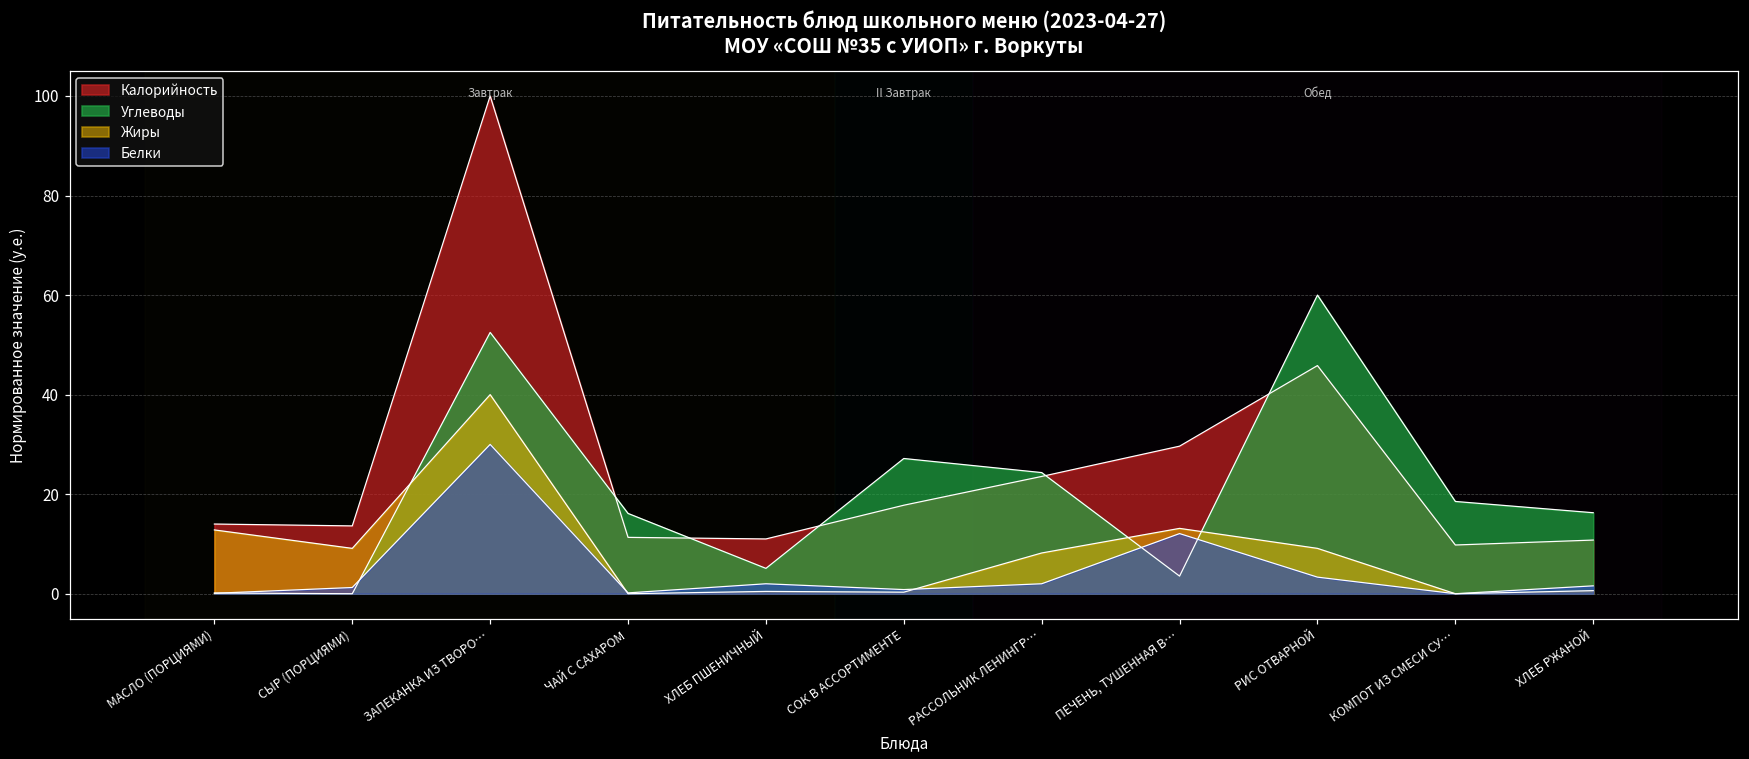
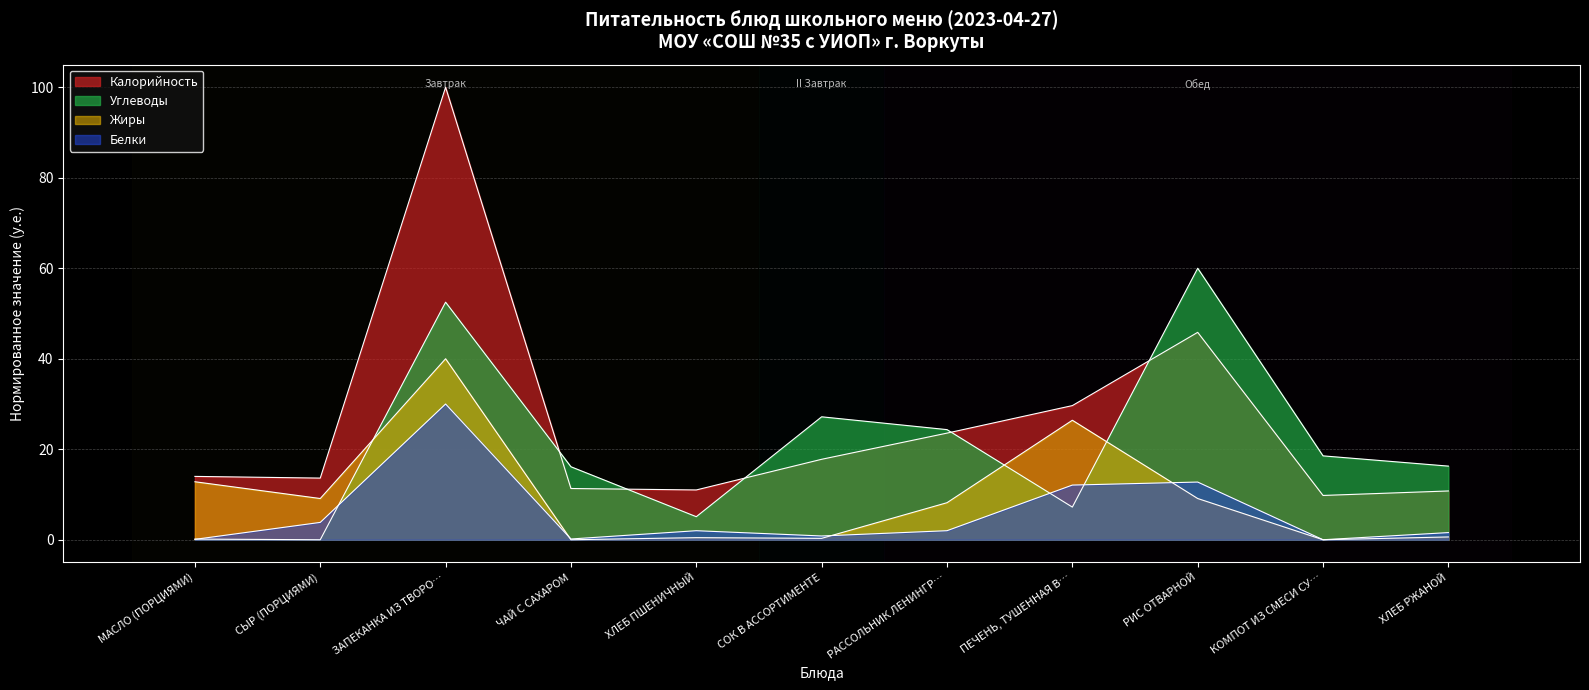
  {
    "Калорийность": {
      "МАСЛО (ПОРЦИЯМИ)": 14,
      "СЫР (ПОРЦИЯМИ)": 14,
      "ЗАПЕКАНКА ИЗ ТВОРО…": 100,
      "ЧАЙ С САХАРОМ": 11,
      "ХЛЕБ ПШЕНИЧНЫЙ": 11,
      "СОК В АССОРТИМЕНТЕ": 18,
      "РАССОЛЬНИК ЛЕНИНГР…": 24,
      "ПЕЧЕНЬ, ТУШЕННАЯ В…": 30,
      "РИС ОТВАРНОЙ": 46,
      "КОМПОТ ИЗ СМЕСИ СУ…": 10,
      "ХЛЕБ РЖАНОЙ": 11
    },
    "Углеводы": {
      "СЫР (ПОРЦИЯМИ)": 0,
      "ЗАПЕКАНКА ИЗ ТВОРО…": 53,
      "ЧАЙ С САХАРОМ": 16,
      "ХЛЕБ ПШЕНИЧНЫЙ": 5,
      "СОК В АССОРТИМЕНТЕ": 27,
      "РАССОЛЬНИК ЛЕНИНГР…": 24,
-     "ПЕЧЕНЬ, ТУШЕННАЯ В…": 4,
+     "ПЕЧЕНЬ, ТУШЕННАЯ В…": 7,
      "РИС ОТВАРНОЙ": 60,
      "КОМПОТ ИЗ СМЕСИ СУ…": 19,
      "ХЛЕБ РЖАНОЙ": 16
    },
    "Жиры": {
      "МАСЛО (ПОРЦИЯМИ)": 13,
      "СЫР (ПОРЦИЯМИ)": 9,
      "ЗАПЕКАНКА ИЗ ТВОРО…": 40,
      "ХЛЕБ ПШЕНИЧНЫЙ": 0,
      "РАССОЛЬНИК ЛЕНИНГР…": 8,
-     "ПЕЧЕНЬ, ТУШЕННАЯ В…": 13,
+     "ПЕЧЕНЬ, ТУШЕННАЯ В…": 26,
      "РИС ОТВАРНОЙ": 9,
      "ХЛЕБ РЖАНОЙ": 1
    },
    "Белки": {
-     "СЫР (ПОРЦИЯМИ)": 1,
+     "СЫР (ПОРЦИЯМИ)": 4,
      "ЗАПЕКАНКА ИЗ ТВОРО…": 30,
      "ХЛЕБ ПШЕНИЧНЫЙ": 2,
      "РАССОЛЬНИК ЛЕНИНГР…": 2,
      "ПЕЧЕНЬ, ТУШЕННАЯ В…": 12,
-     "РИС ОТВАРНОЙ": 3,
+     "РИС ОТВАРНОЙ": 13,
      "ХЛЕБ РЖАНОЙ": 2
    }
  }
